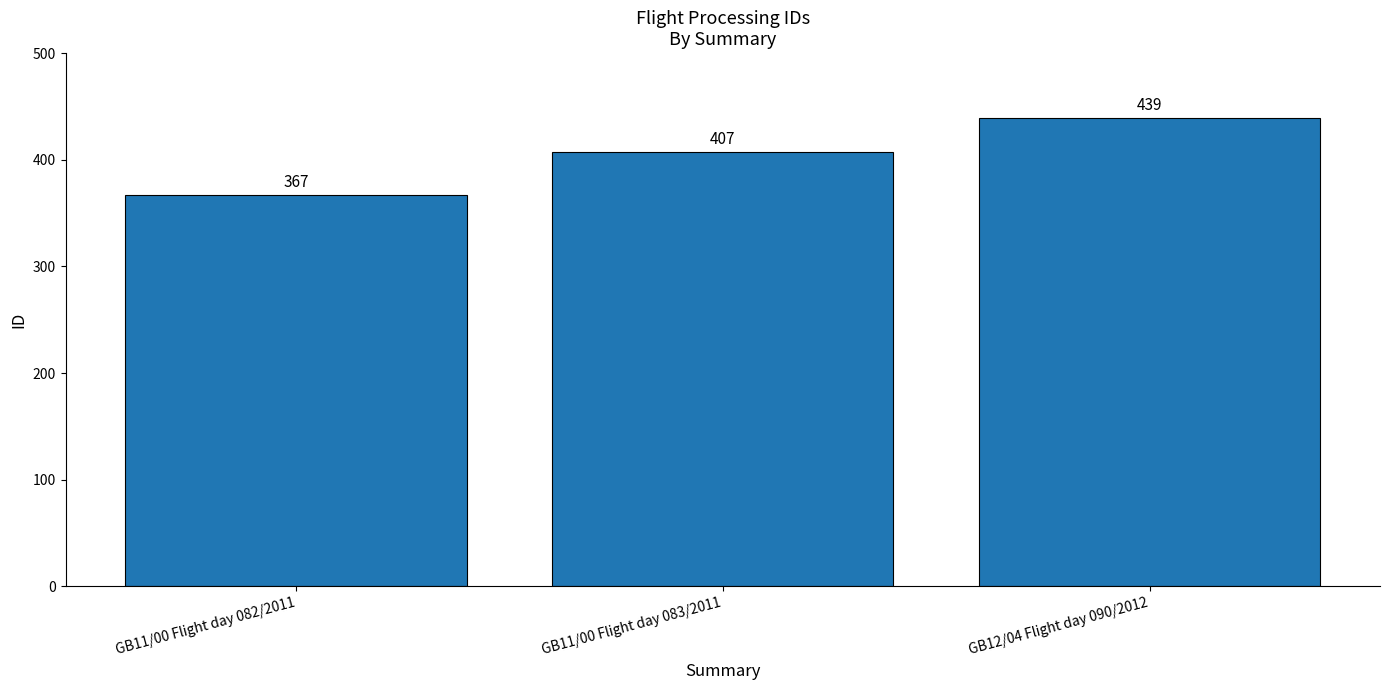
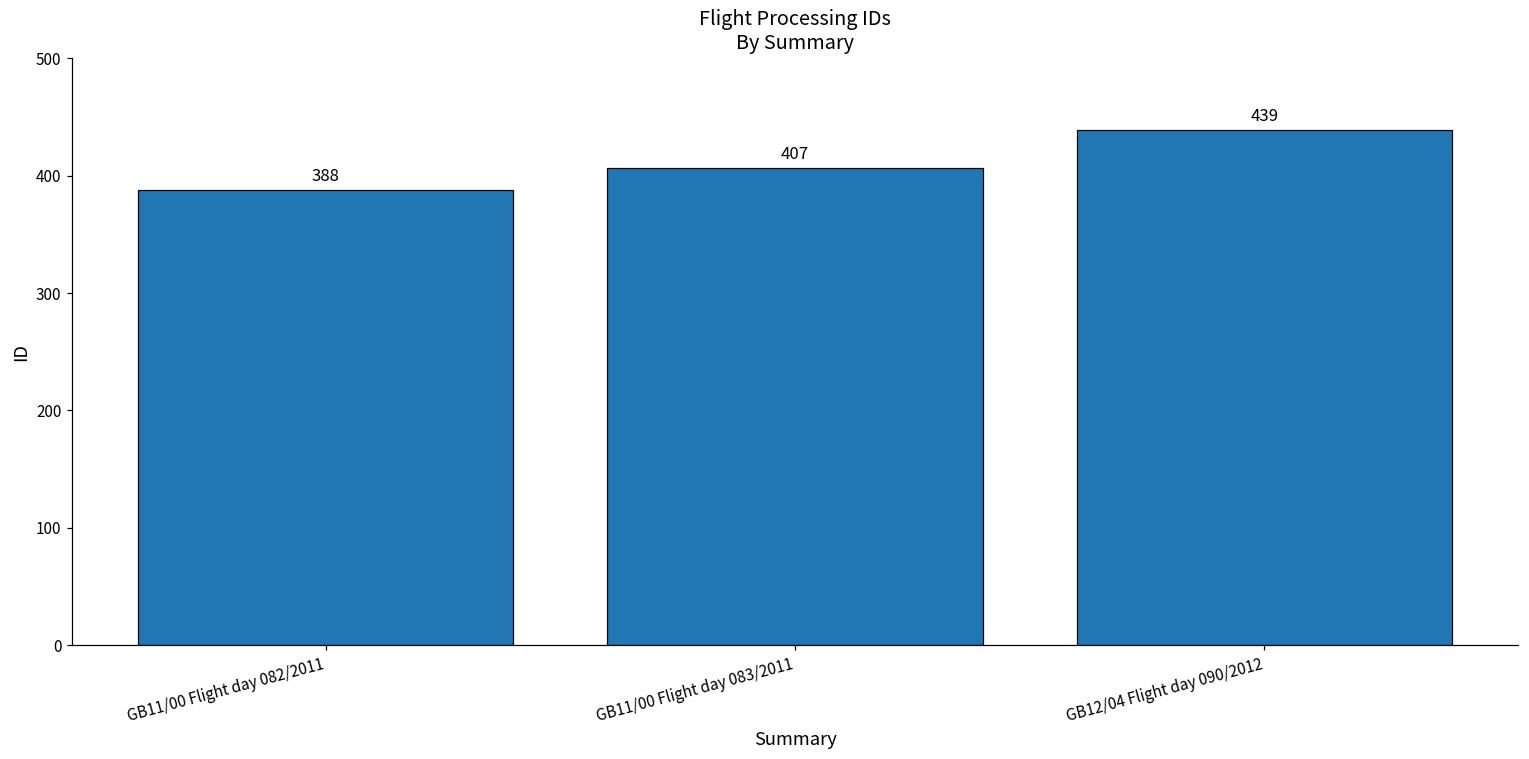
  {
-   "GB11/00 Flight day 082/2011": 367,
+   "GB11/00 Flight day 082/2011": 388,
    "GB11/00 Flight day 083/2011": 407,
    "GB12/04 Flight day 090/2012": 439
  }
